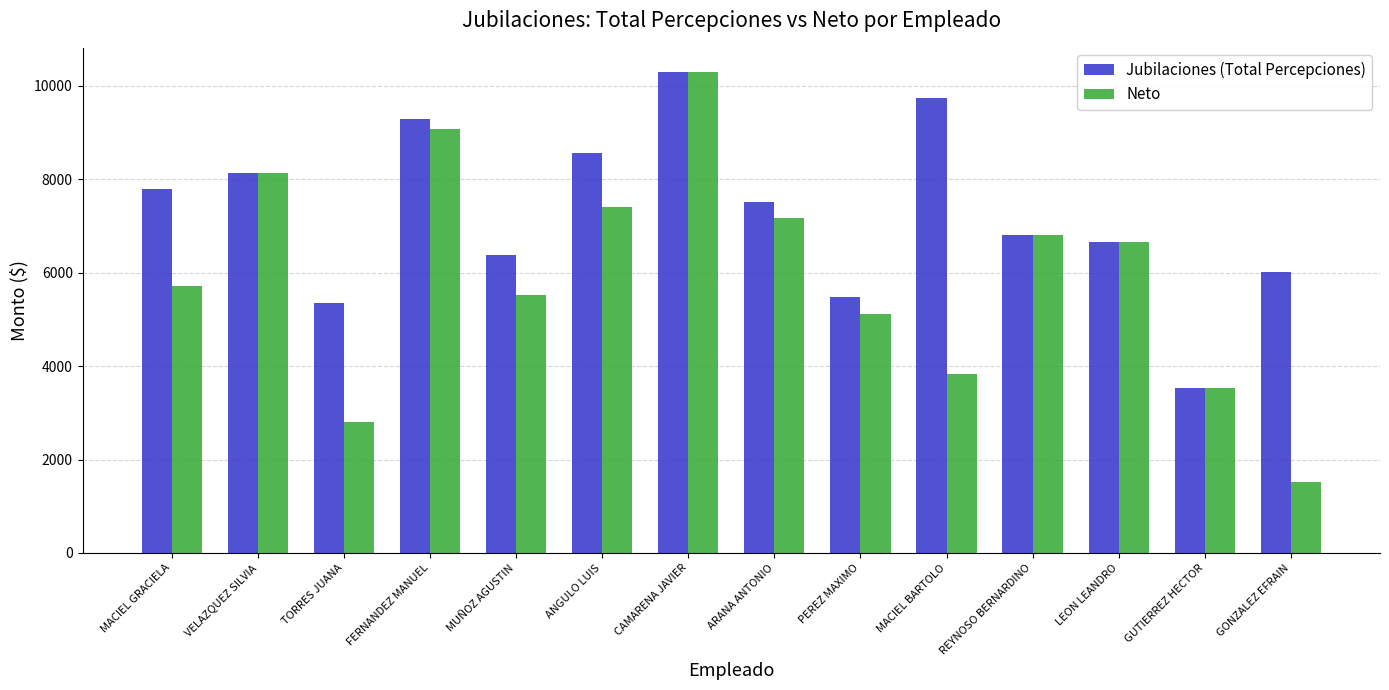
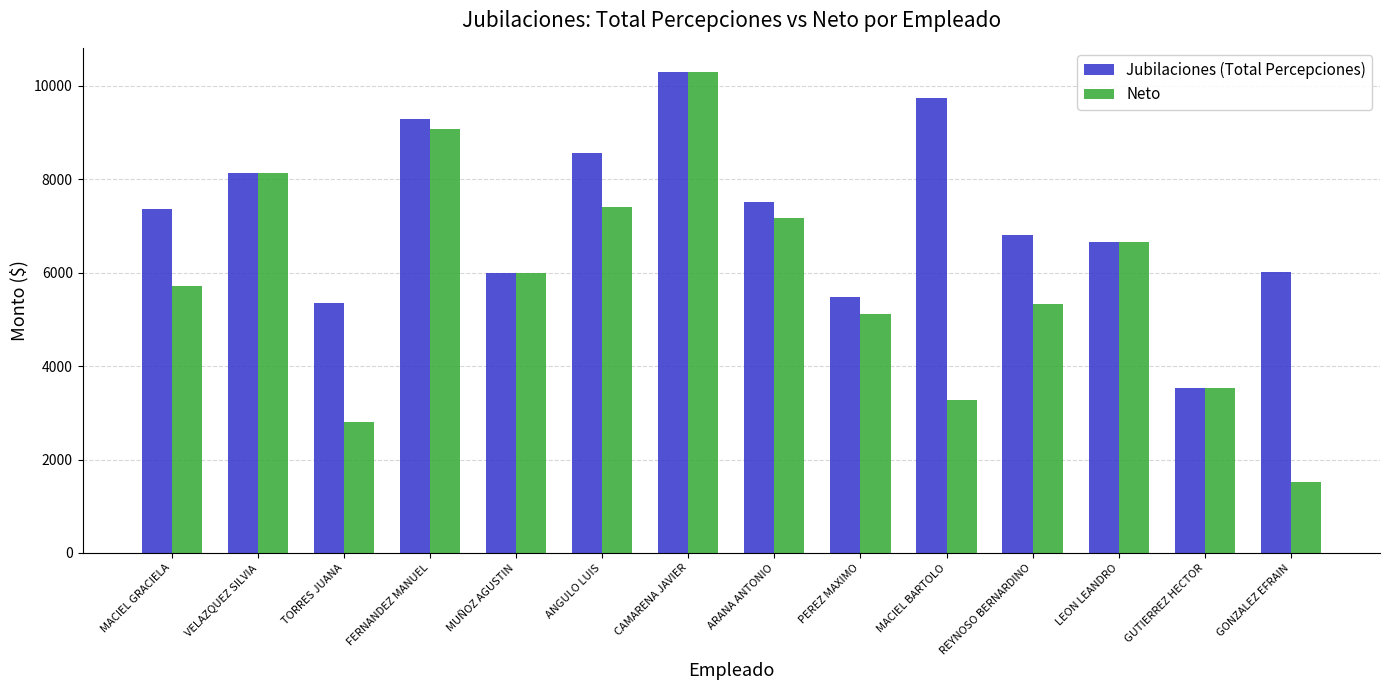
  {
    "Jubilaciones (Total Percepciones)": {
-     "MACIEL GRACIELA": 7800,
+     "MACIEL GRACIELA": 7400,
      "VELAZQUEZ SILVIA": 8100,
      "TORRES JUANA": 5300,
      "FERNANDEZ MANUEL": 9300,
-     "MUÑOZ AGUSTIN": 6400,
+     "MUÑOZ AGUSTIN": 6000,
      "ANGULO LUIS": 8600,
      "CAMARENA JAVIER": 10300,
      "ARANA ANTONIO": 7500,
      "PEREZ MAXIMO": 5500,
      "MACIEL BARTOLO": 9700,
      "REYNOSO BERNARDINO": 6800,
      "LEON LEANDRO": 6700,
      "GUTIERREZ HECTOR": 3500,
      "GONZALEZ EFRAIN": 6000
    },
    "Neto": {
      "MACIEL GRACIELA": 5700,
      "VELAZQUEZ SILVIA": 8100,
      "TORRES JUANA": 2800,
      "FERNANDEZ MANUEL": 9100,
-     "MUÑOZ AGUSTIN": 5500,
+     "MUÑOZ AGUSTIN": 6000,
      "ANGULO LUIS": 7400,
      "CAMARENA JAVIER": 10300,
      "ARANA ANTONIO": 7200,
      "PEREZ MAXIMO": 5100,
-     "MACIEL BARTOLO": 3800,
-     "REYNOSO BERNARDINO": 6800,
+     "MACIEL BARTOLO": 3300,
+     "REYNOSO BERNARDINO": 5300,
      "LEON LEANDRO": 6700,
      "GUTIERREZ HECTOR": 3500,
      "GONZALEZ EFRAIN": 1500
    }
  }
